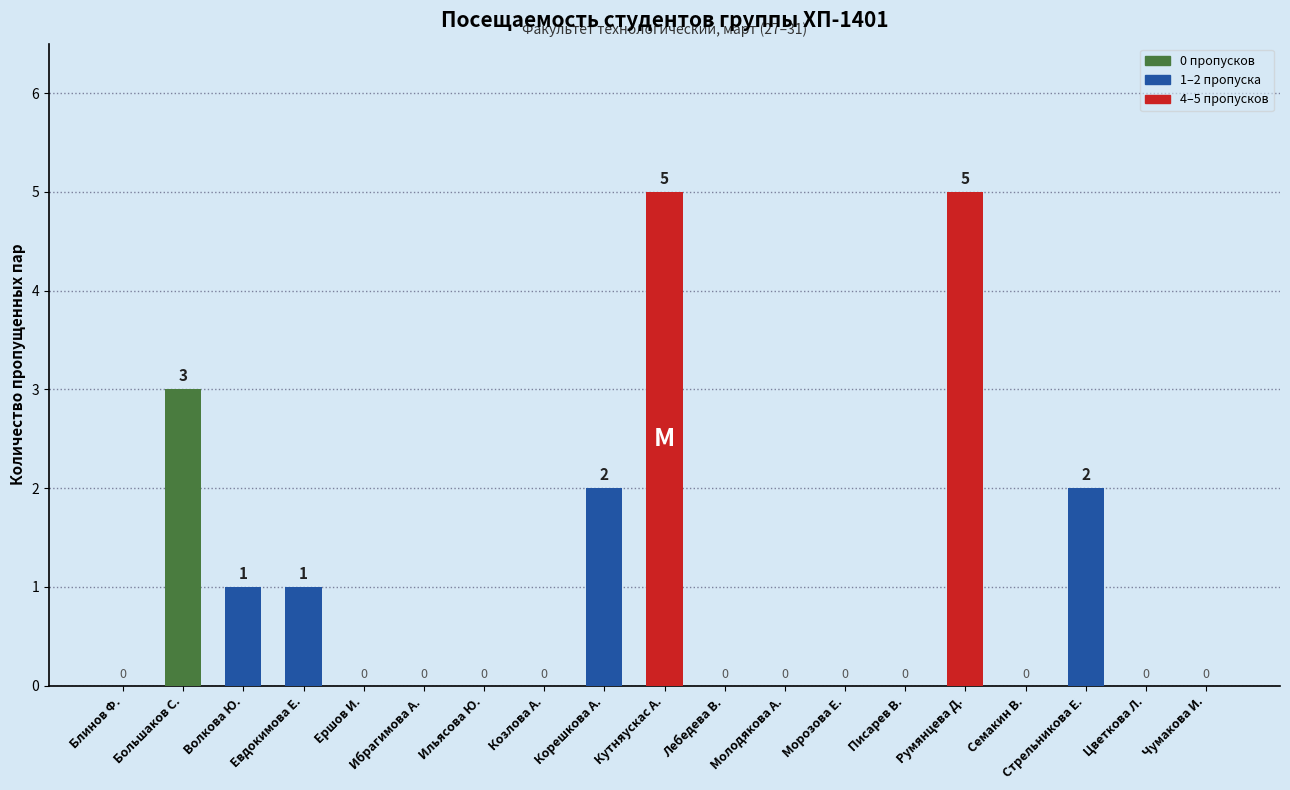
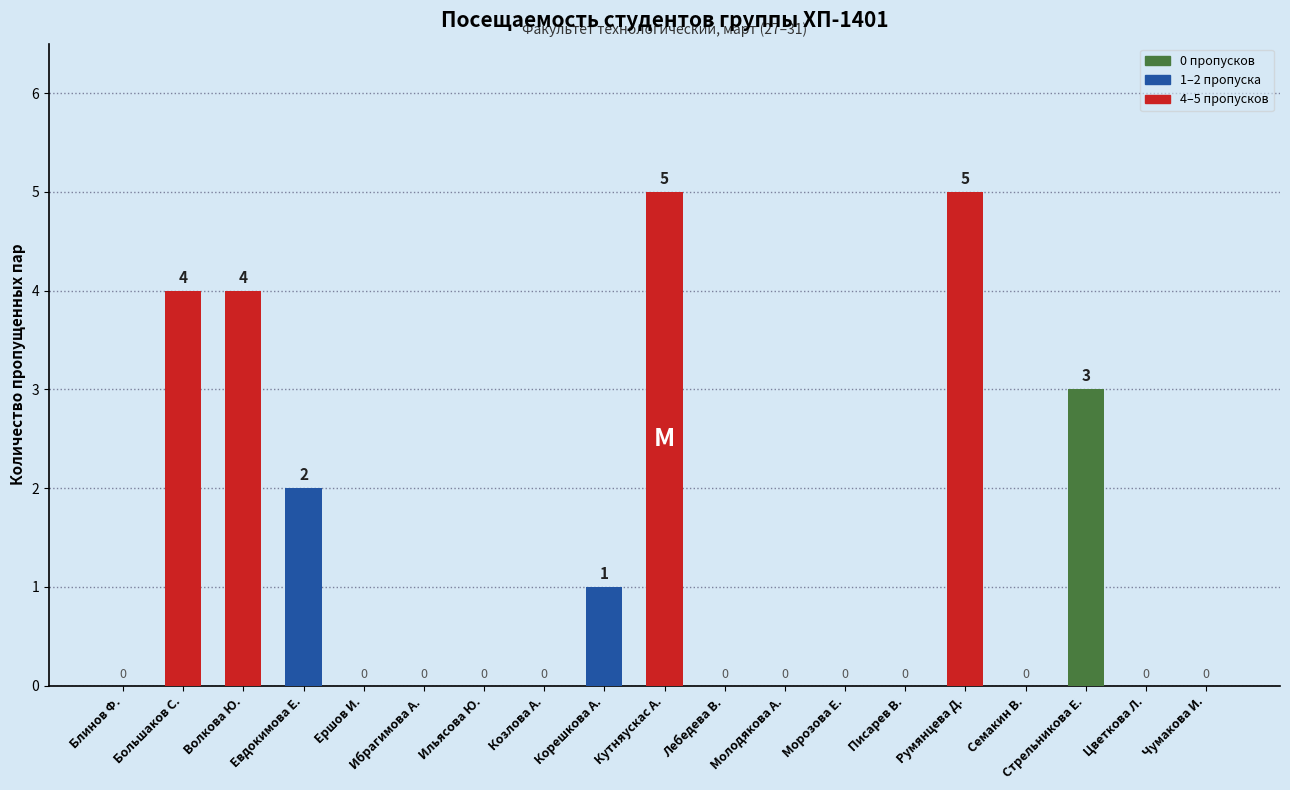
  {
    "Блинов Ф.": 0,
-   "Большаков С.": 3,
-   "Волкова Ю.": 1,
-   "Евдокимова Е.": 1,
+   "Большаков С.": 4,
+   "Волкова Ю.": 4,
+   "Евдокимова Е.": 2,
    "Ершов И.": 0,
    "Ибрагимова А.": 0,
    "Ильясова Ю.": 0,
    "Козлова А.": 0,
-   "Корешкова А.": 2,
+   "Корешкова А.": 1,
    "Кутняускас А.": 5,
    "Лебедева В.": 0,
    "Молодякова А.": 0,
    "Морозова Е.": 0,
    "Писарев В.": 0,
    "Румянцева Д.": 5,
    "Семакин В.": 0,
-   "Стрельникова Е.": 2,
+   "Стрельникова Е.": 3,
    "Цветкова Л.": 0,
    "Чумакова И.": 0
  }
